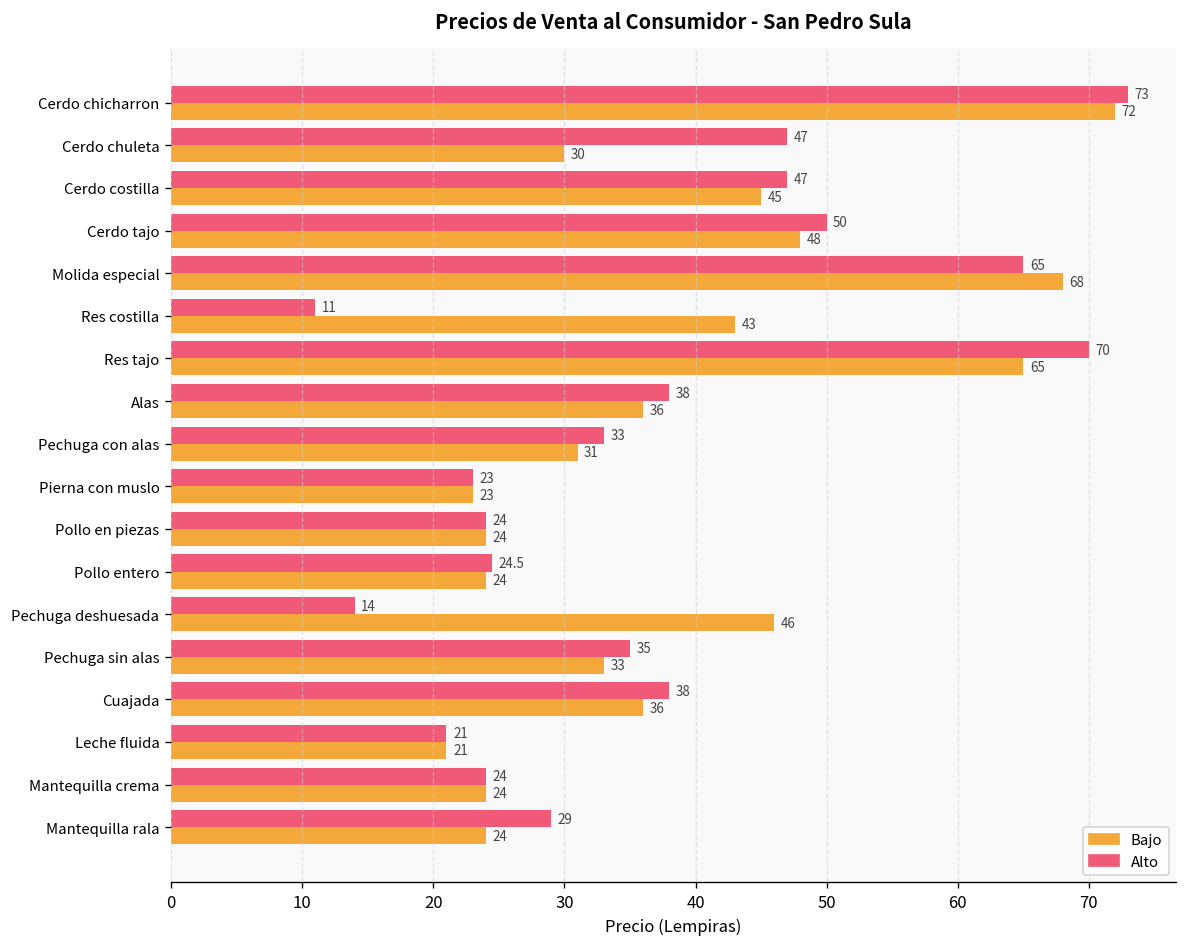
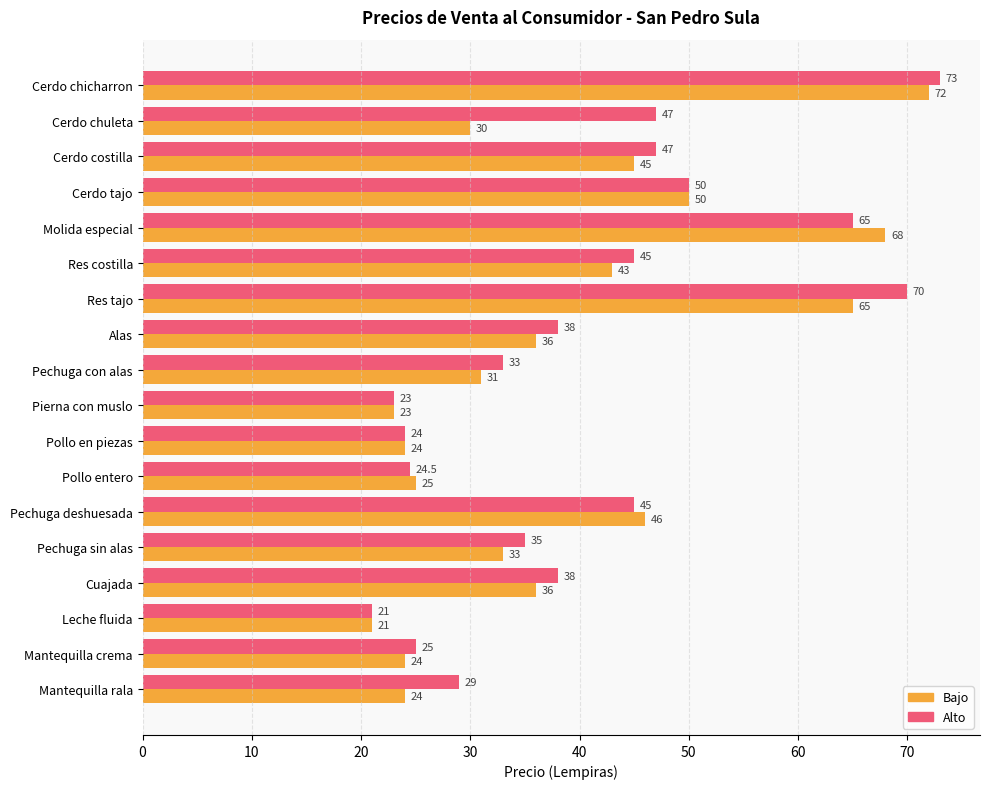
  {
    "Bajo": {
      "Cerdo chicharron": 72,
      "Cerdo chuleta": 30,
      "Cerdo costilla": 45,
-     "Cerdo tajo": 48,
+     "Cerdo tajo": 50,
      "Molida especial": 68,
      "Res costilla": 43,
      "Res tajo": 65,
      "Alas": 36,
      "Pechuga con alas": 31,
      "Pierna con muslo": 23,
      "Pollo en piezas": 24,
-     "Pollo entero": 24,
+     "Pollo entero": 25,
      "Pechuga deshuesada": 46,
      "Pechuga sin alas": 33,
      "Cuajada": 36,
      "Leche fluida": 21,
      "Mantequilla crema": 24,
      "Mantequilla rala": 24
    },
    "Alto": {
      "Cerdo chicharron": 73,
      "Cerdo chuleta": 47,
      "Cerdo costilla": 47,
      "Cerdo tajo": 50,
      "Molida especial": 65,
-     "Res costilla": 11,
+     "Res costilla": 45,
      "Res tajo": 70,
      "Alas": 38,
      "Pechuga con alas": 33,
      "Pierna con muslo": 23,
      "Pollo en piezas": 24,
      "Pollo entero": 24.5,
-     "Pechuga deshuesada": 14,
+     "Pechuga deshuesada": 45,
      "Pechuga sin alas": 35,
      "Cuajada": 38,
      "Leche fluida": 21,
-     "Mantequilla crema": 24,
+     "Mantequilla crema": 25,
      "Mantequilla rala": 29
    }
  }
